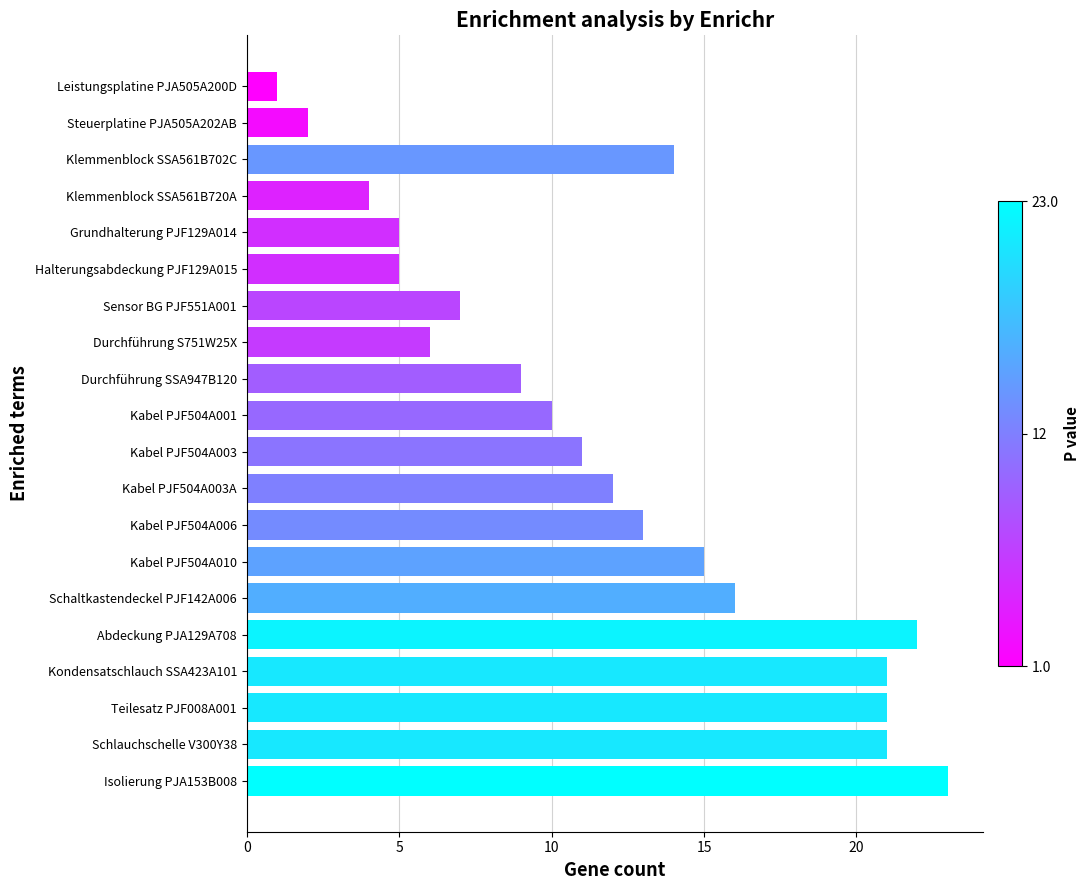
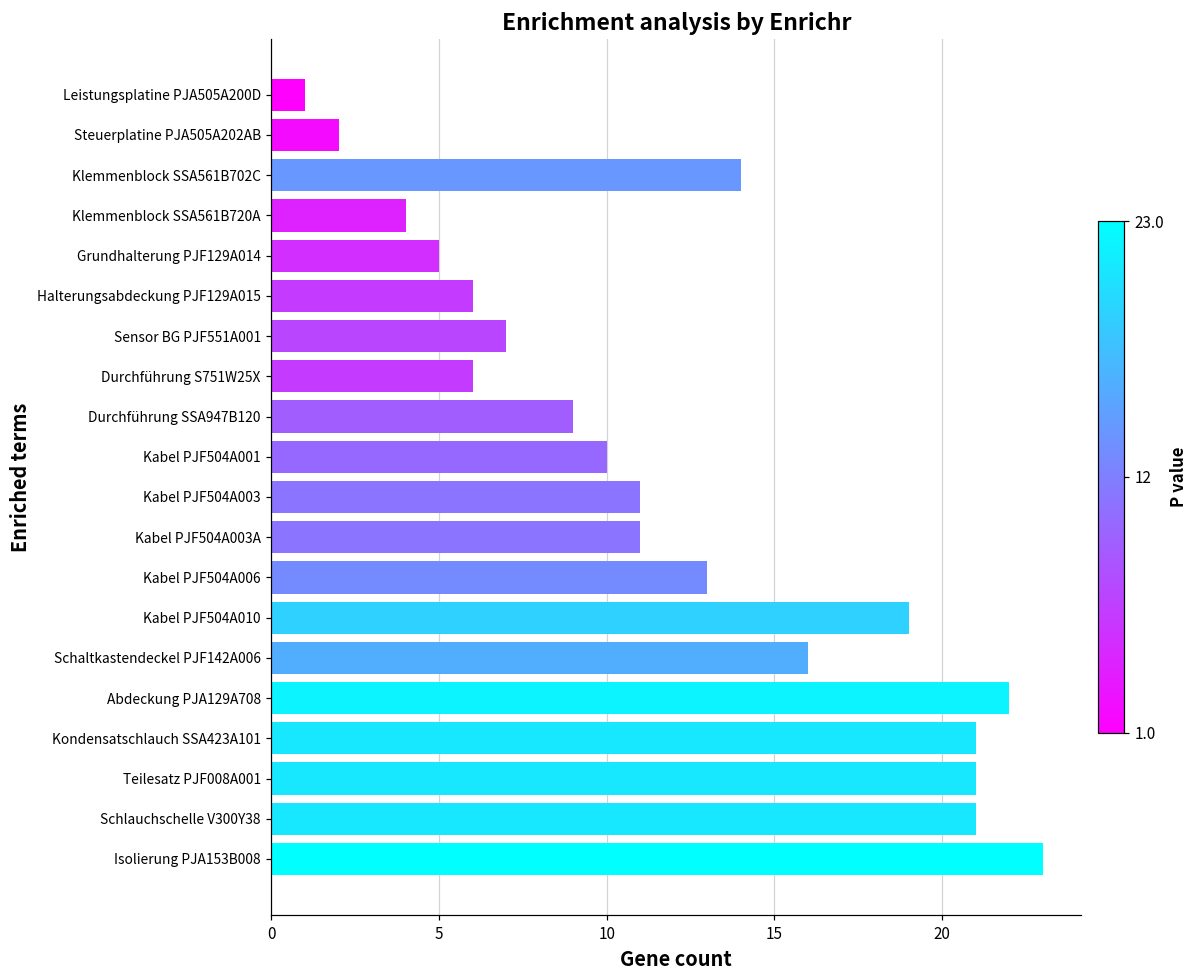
  {
    "Leistungsplatine PJA505A200D": 1,
    "Steuerplatine PJA505A202AB": 2,
    "Klemmenblock SSA561B702C": 14,
    "Klemmenblock SSA561B720A": 4,
    "Grundhalterung PJF129A014": 5,
-   "Halterungsabdeckung PJF129A015": 5,
+   "Halterungsabdeckung PJF129A015": 6,
    "Sensor BG PJF551A001": 7,
    "Durchführung S751W25X": 6,
    "Durchführung SSA947B120": 9,
    "Kabel PJF504A001": 10,
    "Kabel PJF504A003": 11,
-   "Kabel PJF504A003A": 12,
+   "Kabel PJF504A003A": 11,
    "Kabel PJF504A006": 13,
-   "Kabel PJF504A010": 15,
+   "Kabel PJF504A010": 19,
    "Schaltkastendeckel PJF142A006": 16,
    "Abdeckung PJA129A708": 22,
    "Kondensatschlauch SSA423A101": 21,
    "Teilesatz PJF008A001": 21,
    "Schlauchschelle V300Y38": 21,
    "Isolierung PJA153B008": 23
  }
